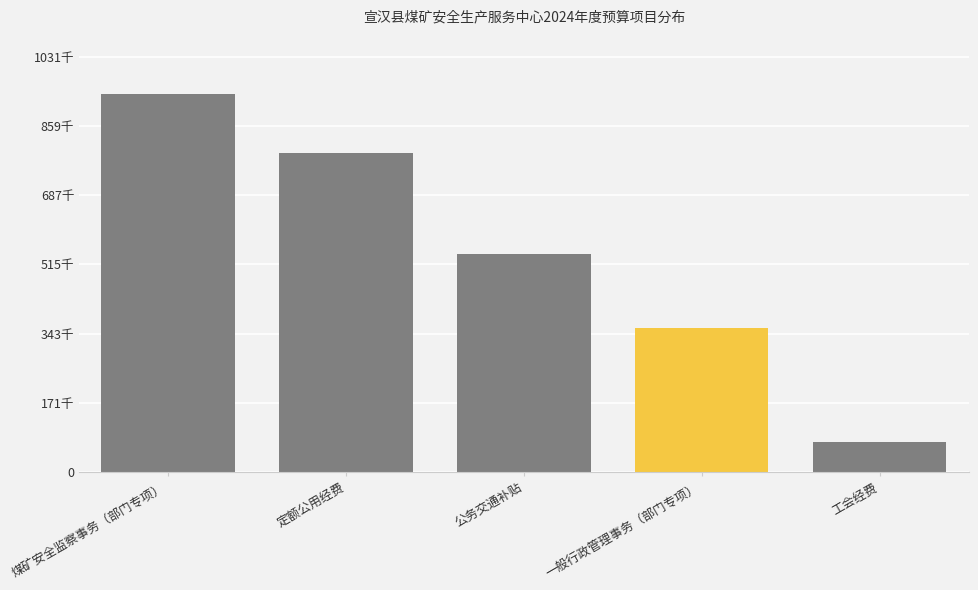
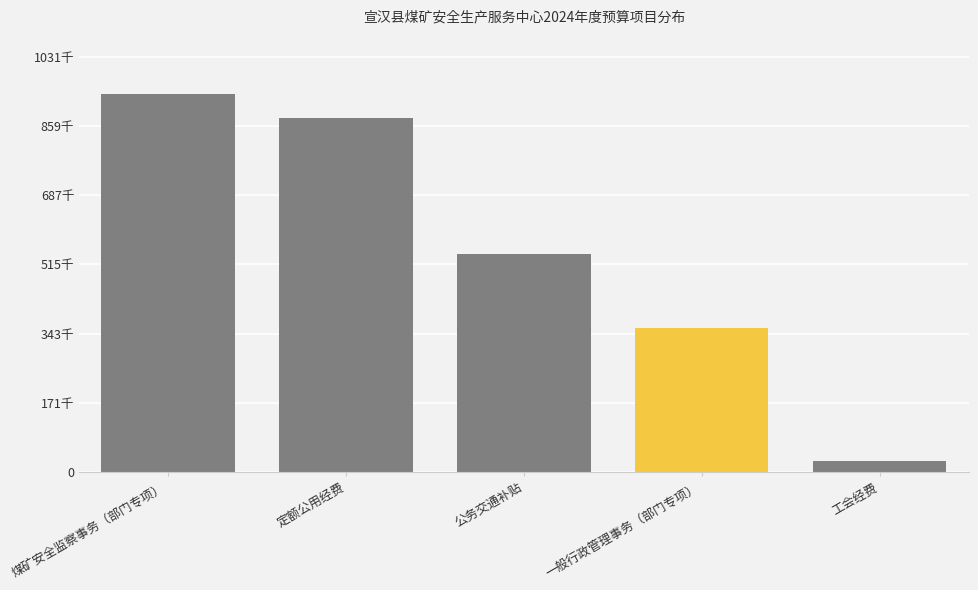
  {
    "煤矿安全监察事务（部门专项）": "940千",
-   "定额公用经费": "790千",
+   "定额公用经费": "880千",
    "公务交通补贴": "540千",
    "一般行政管理事务（部门专项）": "360千",
-   "工会经费": "70千"
+   "工会经费": "30千"
  }
